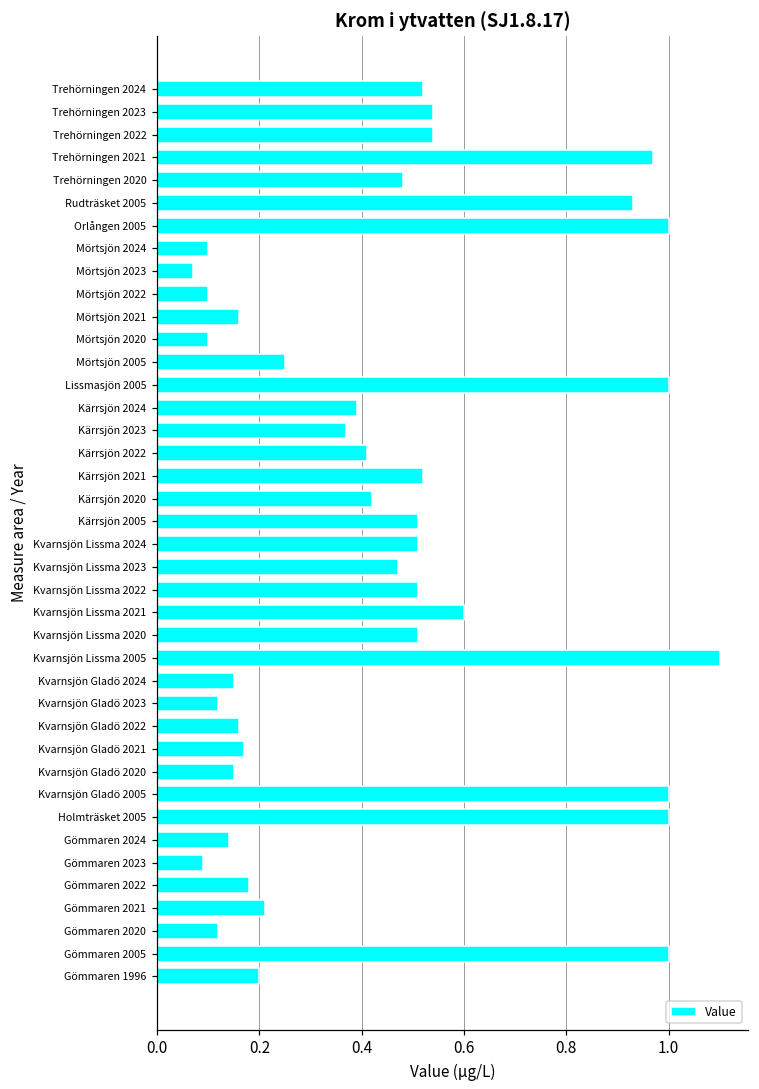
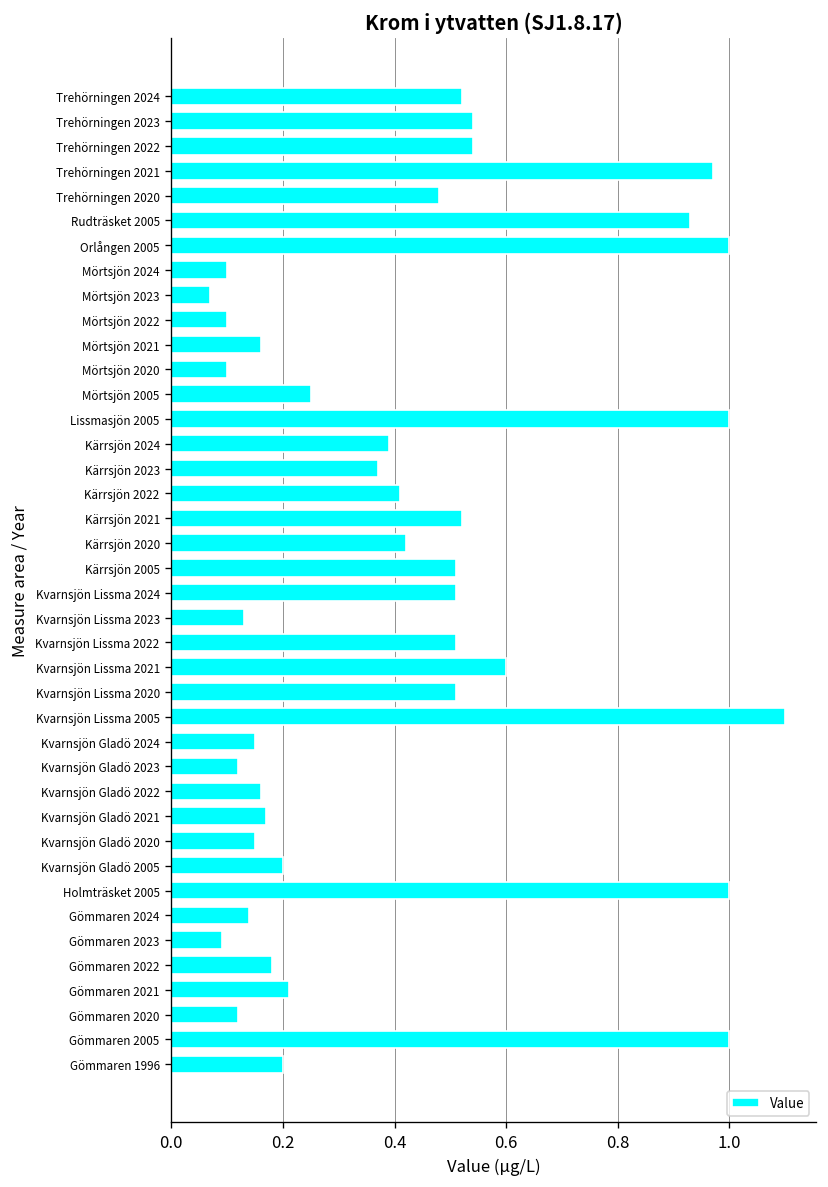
  {
    "Trehörningen 2024": 0.52,
    "Trehörningen 2023": 0.54,
    "Trehörningen 2022": 0.54,
    "Trehörningen 2021": 0.97,
    "Trehörningen 2020": 0.48,
    "Rudträsket 2005": 0.93,
    "Orlången 2005": 1.00,
    "Mörtsjön 2024": 0.10,
    "Mörtsjön 2023": 0.07,
    "Mörtsjön 2022": 0.10,
    "Mörtsjön 2021": 0.16,
    "Mörtsjön 2020": 0.10,
    "Mörtsjön 2005": 0.25,
    "Lissmasjön 2005": 1.00,
    "Kärrsjön 2024": 0.39,
    "Kärrsjön 2023": 0.37,
    "Kärrsjön 2022": 0.41,
    "Kärrsjön 2021": 0.52,
    "Kärrsjön 2020": 0.42,
    "Kärrsjön 2005": 0.51,
    "Kvarnsjön Lissma 2024": 0.51,
-   "Kvarnsjön Lissma 2023": 0.47,
+   "Kvarnsjön Lissma 2023": 0.13,
    "Kvarnsjön Lissma 2022": 0.51,
    "Kvarnsjön Lissma 2021": 0.60,
    "Kvarnsjön Lissma 2020": 0.51,
    "Kvarnsjön Lissma 2005": 1.10,
    "Kvarnsjön Gladö 2024": 0.15,
    "Kvarnsjön Gladö 2023": 0.12,
    "Kvarnsjön Gladö 2022": 0.16,
    "Kvarnsjön Gladö 2021": 0.17,
    "Kvarnsjön Gladö 2020": 0.15,
-   "Kvarnsjön Gladö 2005": 1.0,
+   "Kvarnsjön Gladö 2005": 0.2,
    "Holmträsket 2005": 1.00,
    "Gömmaren 2024": 0.14,
    "Gömmaren 2023": 0.09,
    "Gömmaren 2022": 0.18,
    "Gömmaren 2021": 0.21,
    "Gömmaren 2020": 0.12,
    "Gömmaren 2005": 1.00,
    "Gömmaren 1996": 0.20
  }
